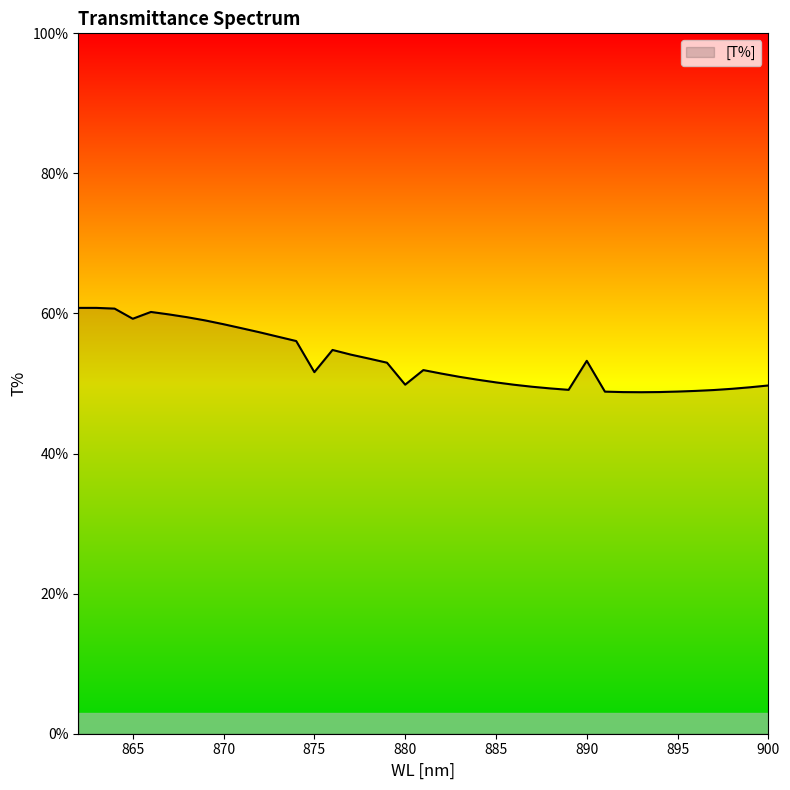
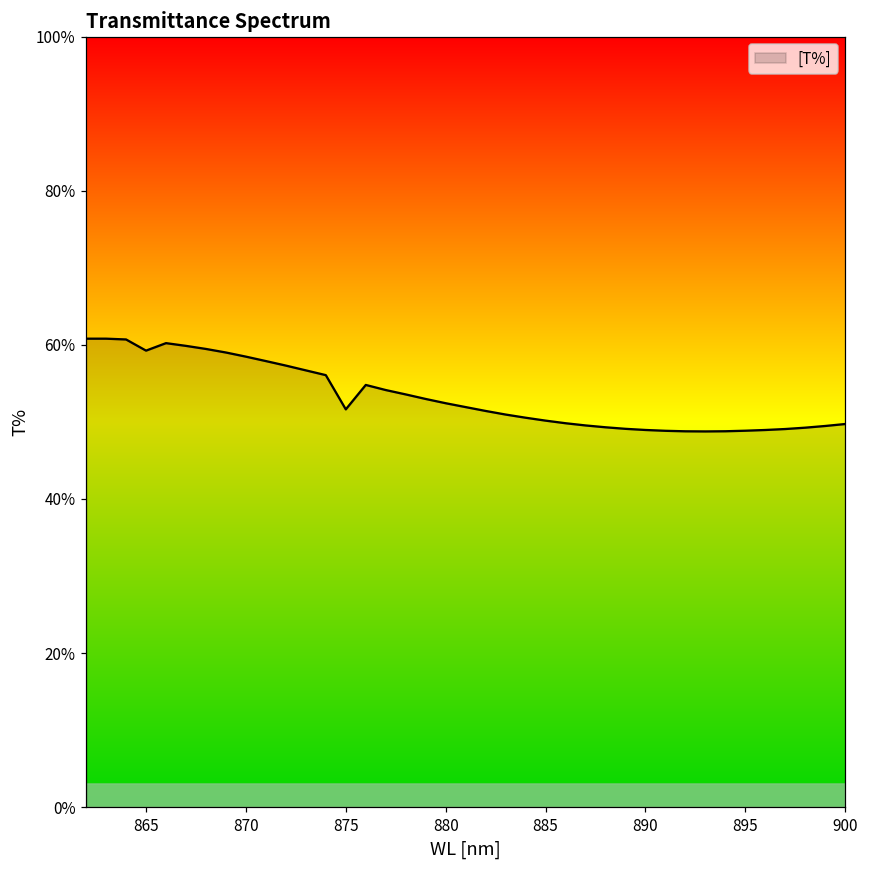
  {
    "865": "59%",
    "870": "58%",
    "875": "52%",
-   "880": "50%",
+   "880": "52%",
    "885": "50%",
-   "890": "53%",
+   "890": "49%",
    "895": "49%",
    "900": "50%"
  }
